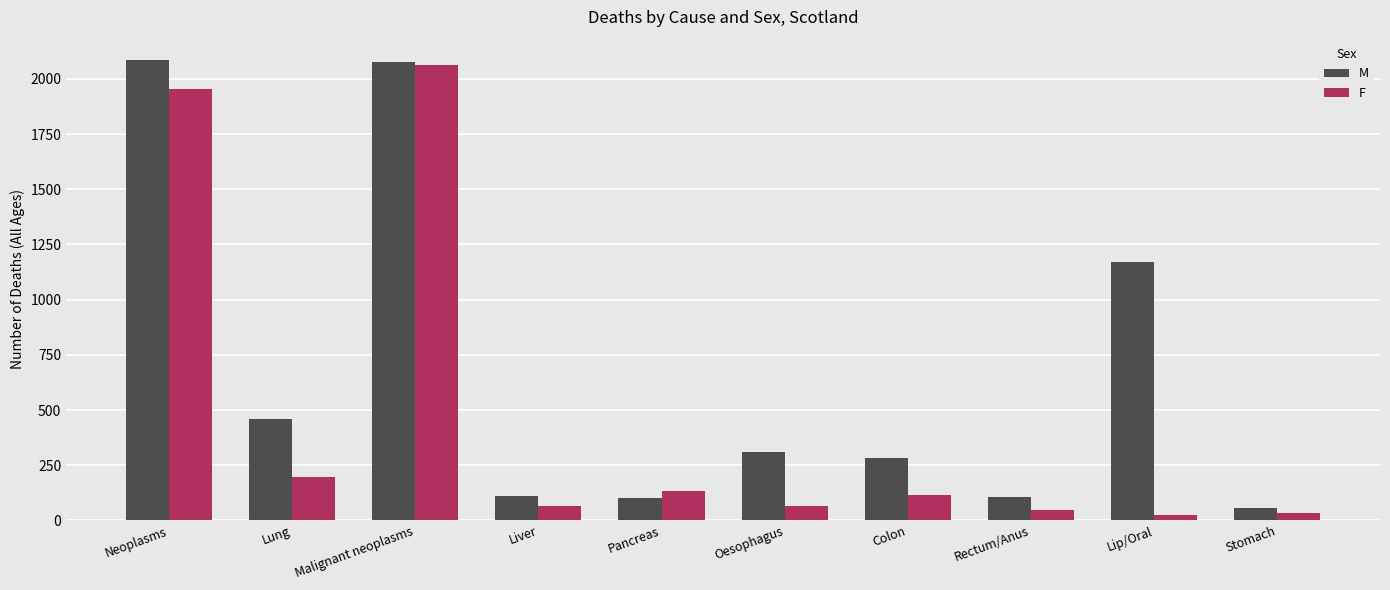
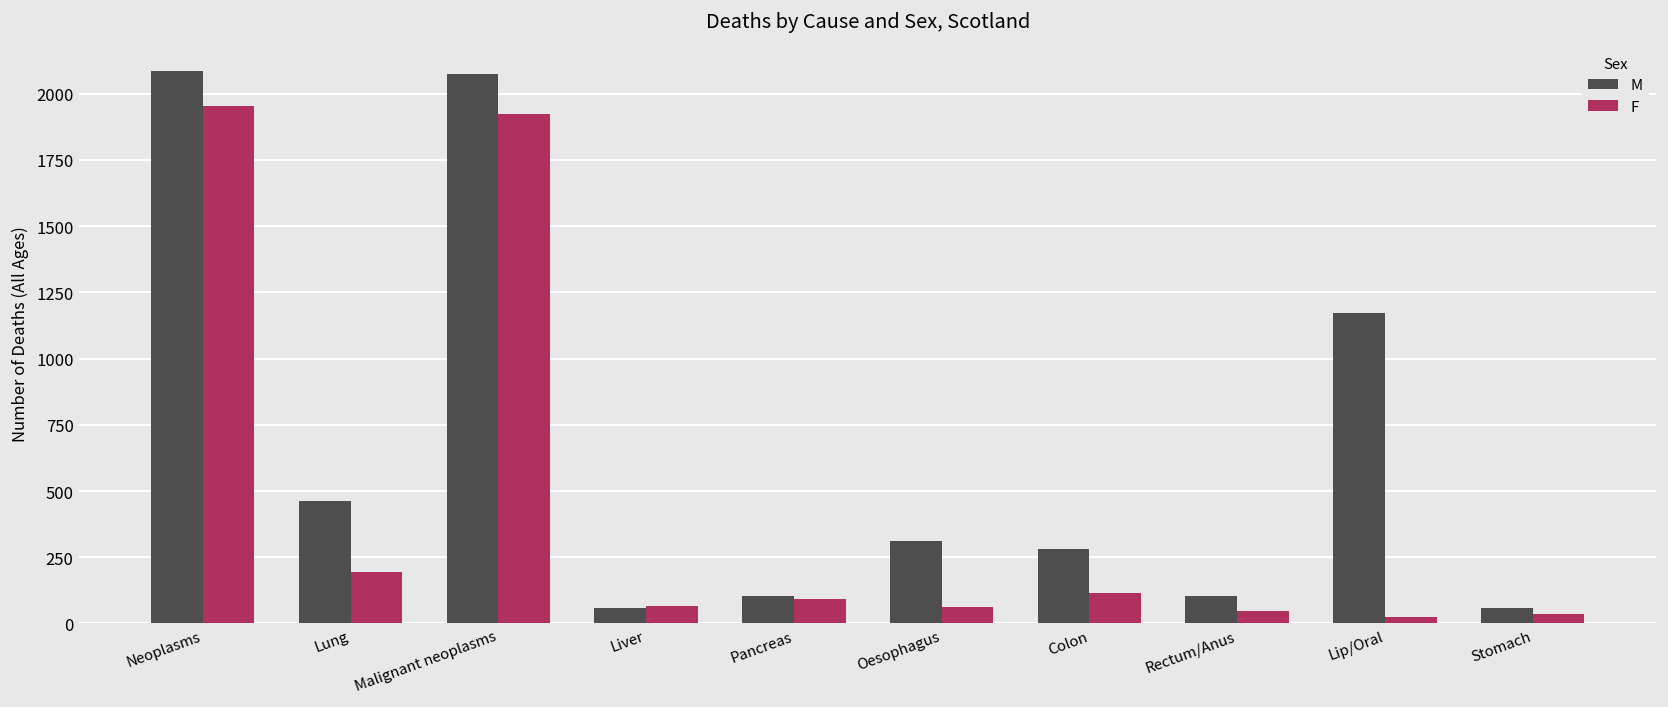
  {
    "M": {
      "Neoplasms": 2090,
      "Lung": 460,
      "Malignant neoplasms": 2080,
-     "Liver": 110,
+     "Liver": 60,
      "Pancreas": 100,
      "Oesophagus": 310,
      "Colon": 280,
      "Rectum/Anus": 110,
      "Lip/Oral": 1170,
      "Stomach": 60
    },
    "F": {
      "Neoplasms": 1950,
      "Lung": 200,
-     "Malignant neoplasms": 2060,
+     "Malignant neoplasms": 1920,
      "Liver": 70,
-     "Pancreas": 130,
+     "Pancreas": 90,
      "Oesophagus": 60,
      "Colon": 120,
      "Rectum/Anus": 50,
      "Lip/Oral": 20,
      "Stomach": 40
    }
  }
